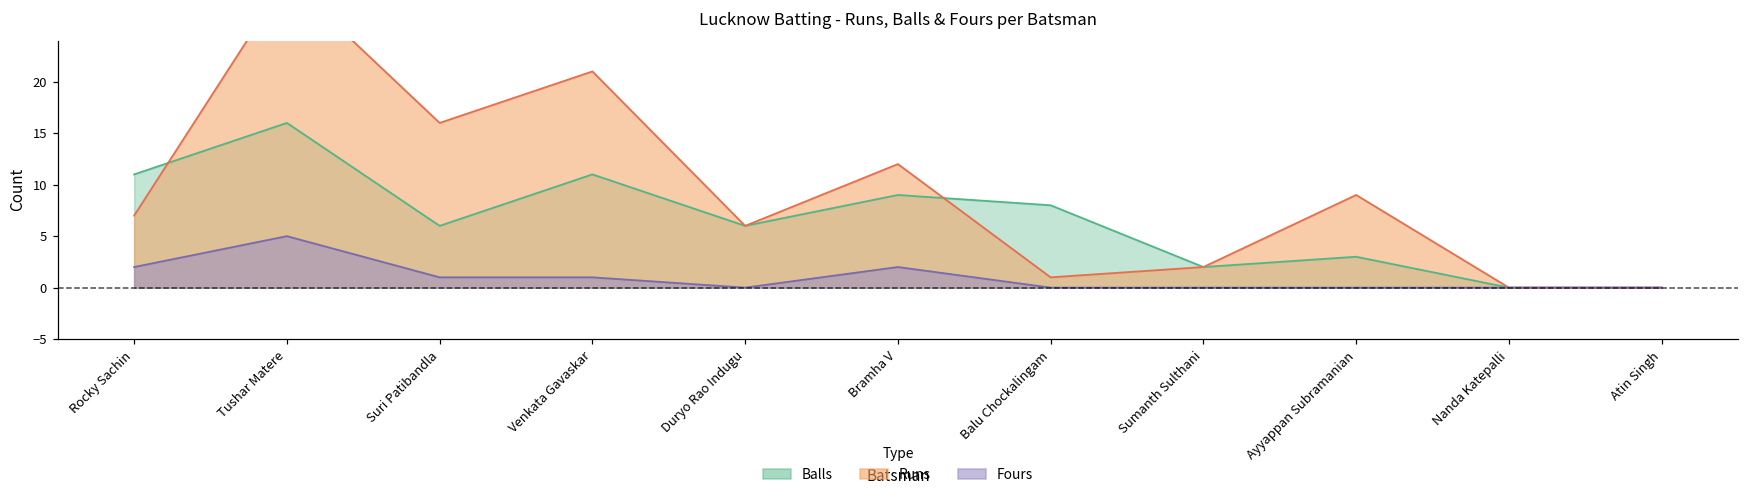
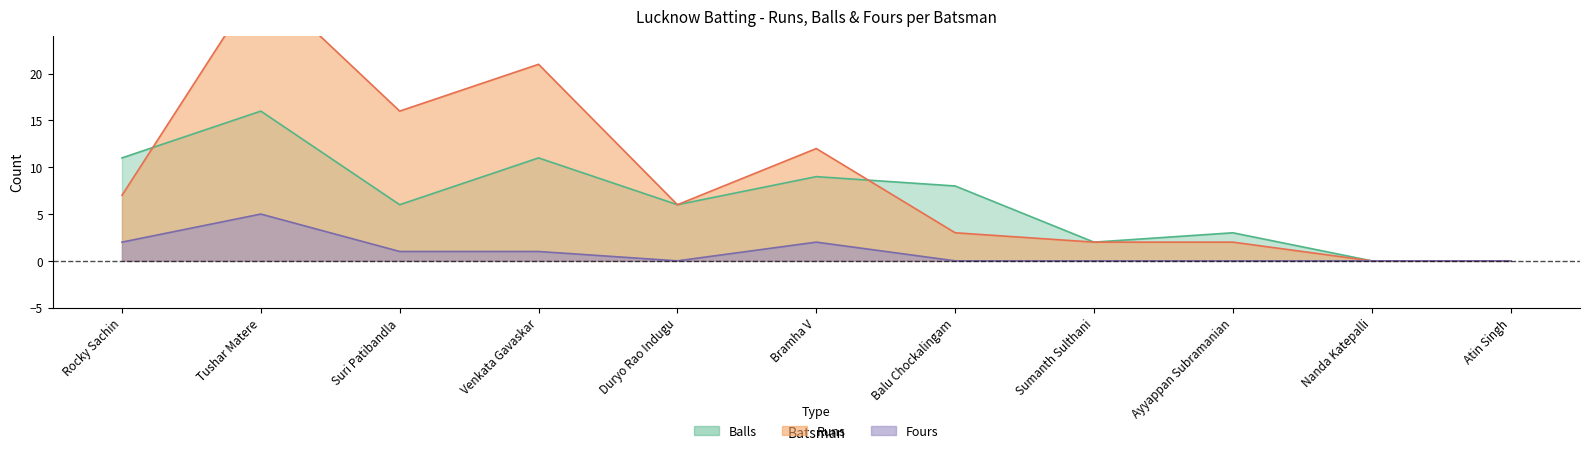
  {
    "Runs": {
      "Rocky Sachin": 7,
      "Suri Patibandla": 16,
      "Venkata Gavaskar": 21,
      "Bramha V": 12,
-     "Balu Chockalingam": 1,
-     "Ayyappan Subramanian": 9
+     "Balu Chockalingam": 3,
+     "Ayyappan Subramanian": 2
    }
  }
